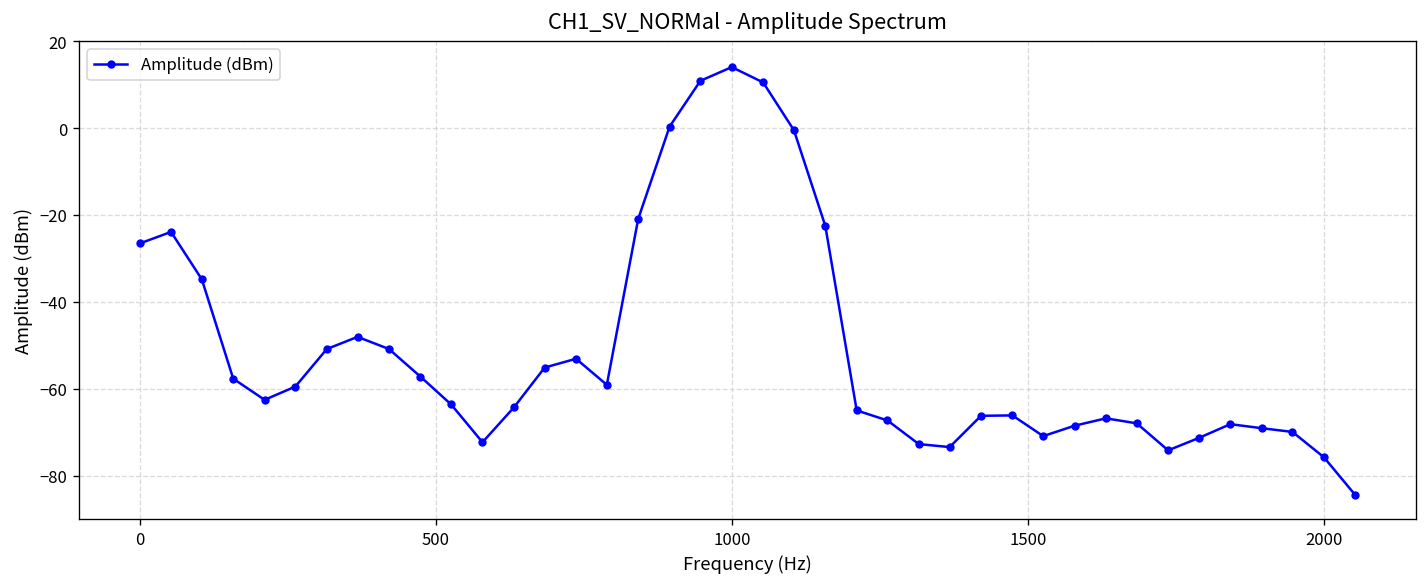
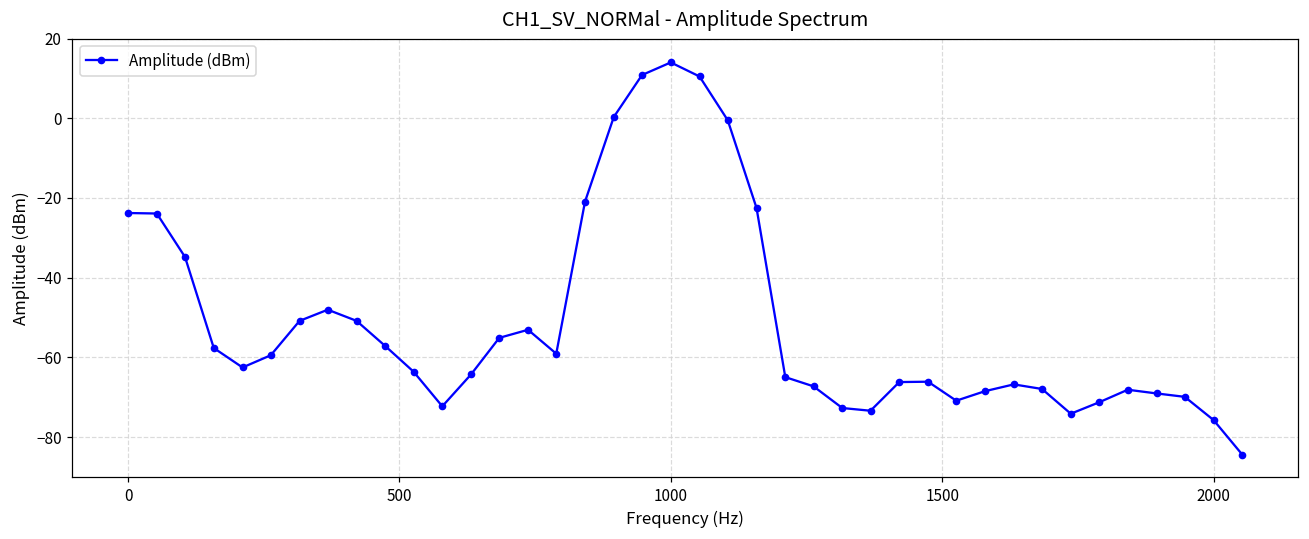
  {
-   "0": -27,
+   "0": -24,
    "1000": 14,
    "2000": -76
  }
